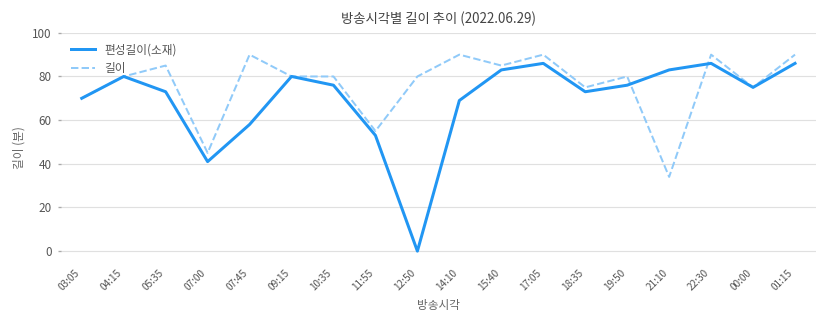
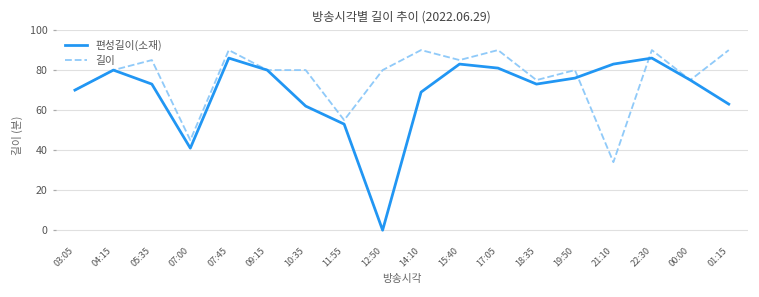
  {
    "편성길이(소재)": {
      "05:35": 73,
      "07:00": 41,
-     "07:45": 58,
-     "10:35": 76,
+     "07:45": 86,
+     "10:35": 62,
      "11:55": 53,
      "12:50": 0,
      "14:10": 69,
      "15:40": 83,
-     "17:05": 86,
+     "17:05": 81,
      "18:35": 73,
      "19:50": 76,
      "21:10": 83,
      "22:30": 86,
-     "01:15": 86
+     "01:15": 63
    },
    "길이": {
      "05:35": 85,
      "07:00": 45,
      "07:45": 90,
      "10:35": 80,
      "11:55": 55,
      "12:50": 80,
      "14:10": 90,
      "15:40": 85,
      "17:05": 90,
      "18:35": 75,
      "19:50": 80,
      "21:10": 34,
      "22:30": 90,
      "01:15": 90
    }
  }
